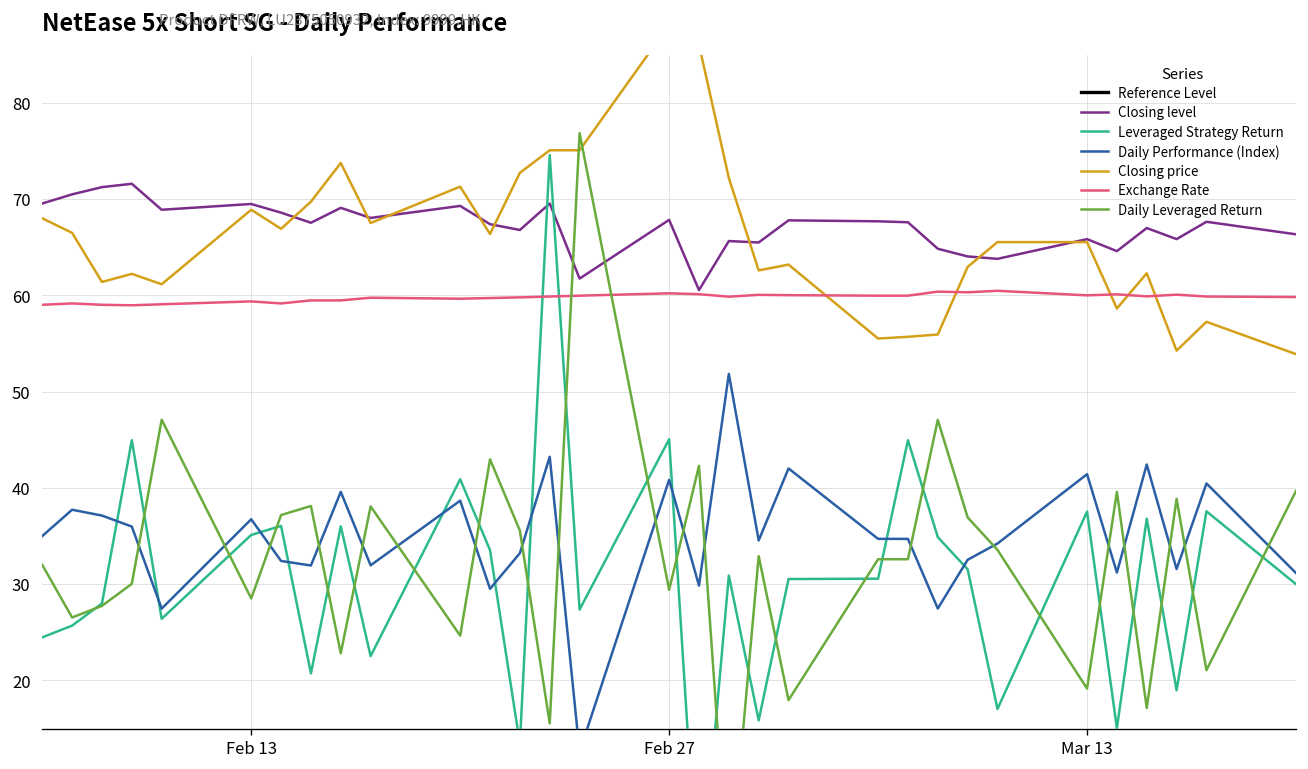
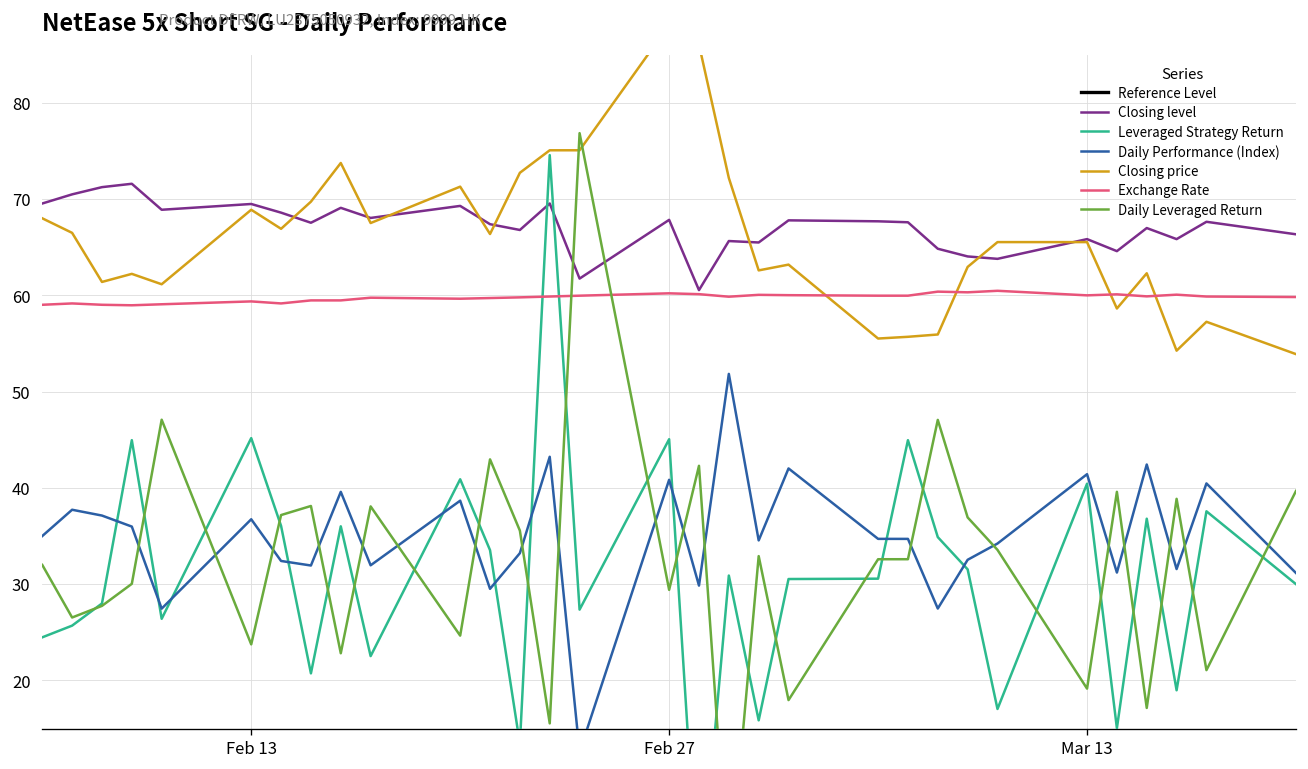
  {
    "Closing level": {
      "Feb 13": 70,
      "Feb 27": 68
    },
    "Leveraged Strategy Return": {
-     "Feb 13": 35,
+     "Feb 13": 45,
      "Feb 27": 45,
-     "Mar 13": 38
+     "Mar 13": 40
    },
    "Daily Performance (Index)": {
      "Feb 13": 37,
      "Feb 27": 41,
      "Mar 13": 41
    },
    "Closing price": {
      "Feb 13": 69
    },
    "Exchange Rate": {
      "Feb 13": 59,
      "Feb 27": 60,
      "Mar 13": 60
    },
    "Daily Leveraged Return": {
-     "Feb 13": 29,
+     "Feb 13": 24,
      "Feb 27": 29,
      "Mar 13": 19
    }
  }
